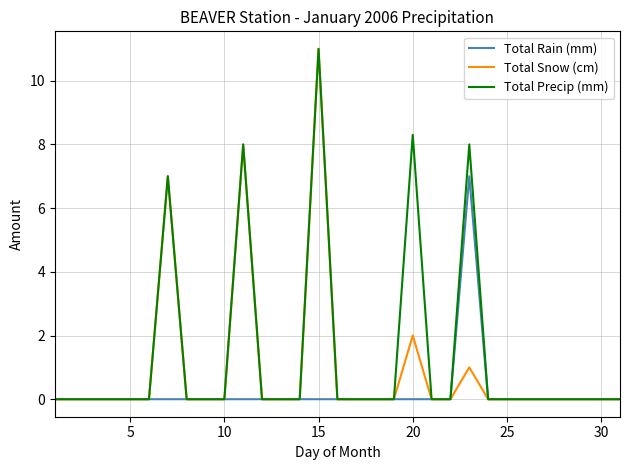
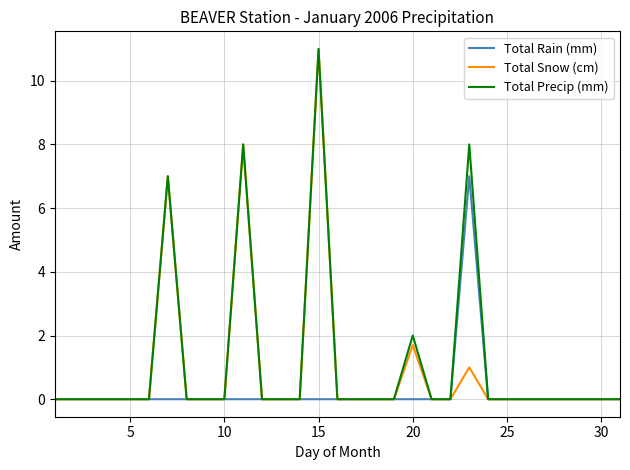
  {
    "Total Rain (mm)": {
      "15": 0.0,
      "20": 0.0
    },
    "Total Snow (cm)": {
-     "20": 2.0
+     "20": 1.7
    },
    "Total Precip (mm)": {
-     "20": 8.3
+     "20": 2.0
    }
  }
